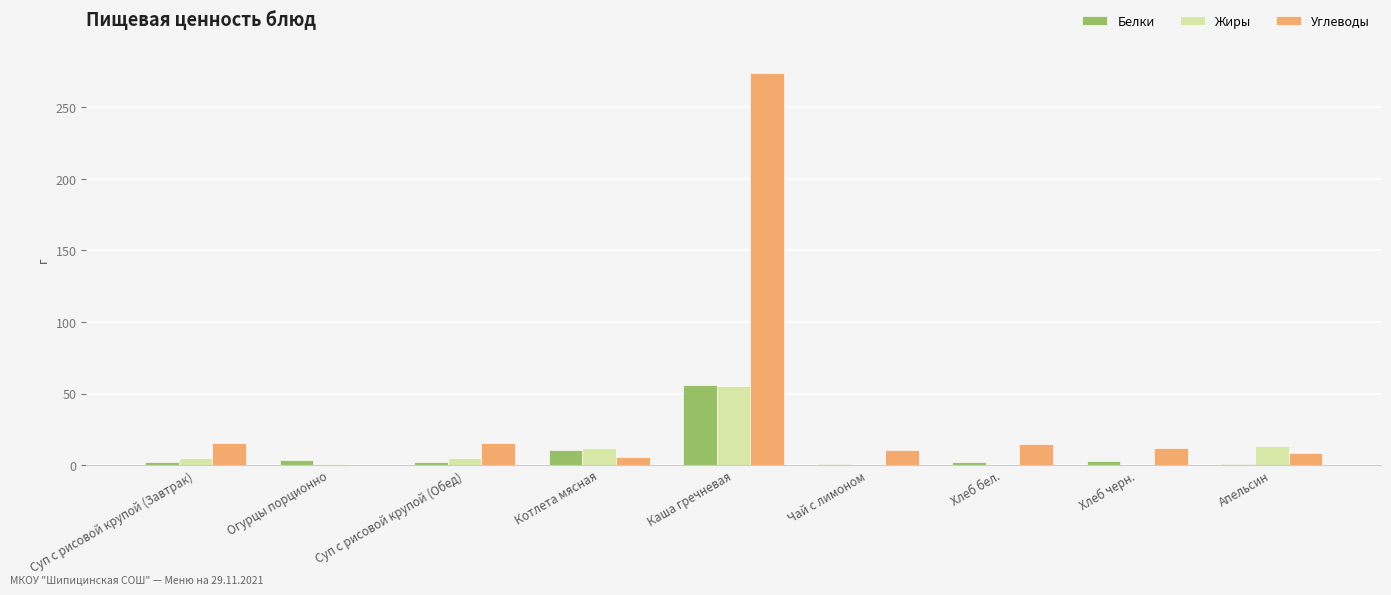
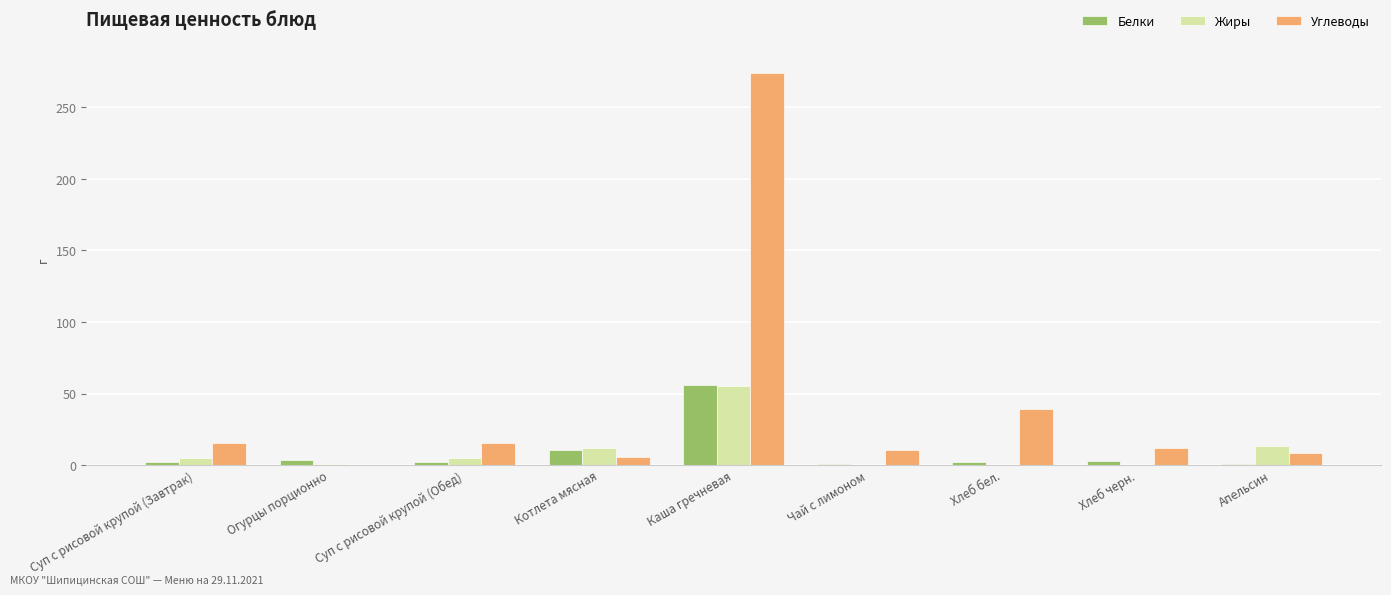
  {
    "Белки": {
      "Суп с рисовой крупой (Завтрак)": 2,
      "Огурцы порционно": 4,
      "Суп с рисовой крупой (Обед)": 2,
      "Котлета мясная": 11,
      "Каша гречневая": 56,
      "Хлеб бел.": 2,
      "Хлеб черн.": 3
    },
    "Жиры": {
      "Суп с рисовой крупой (Завтрак)": 5,
      "Суп с рисовой крупой (Обед)": 5,
      "Котлета мясная": 12,
      "Каша гречневая": 55,
      "Хлеб бел.": 0,
      "Хлеб черн.": 0,
      "Апельсин": 13
    },
    "Углеводы": {
      "Суп с рисовой крупой (Завтрак)": 15,
      "Суп с рисовой крупой (Обед)": 15,
      "Котлета мясная": 6,
      "Каша гречневая": 274,
      "Чай с лимоном": 10,
-     "Хлеб бел.": 15,
+     "Хлеб бел.": 39,
      "Хлеб черн.": 12,
      "Апельсин": 8
    }
  }
